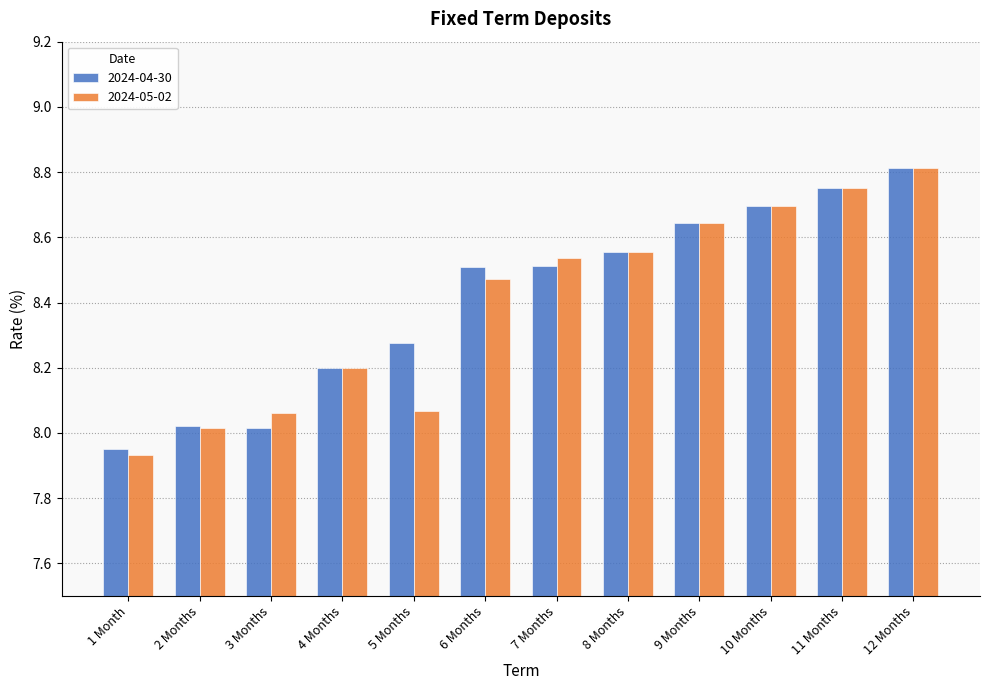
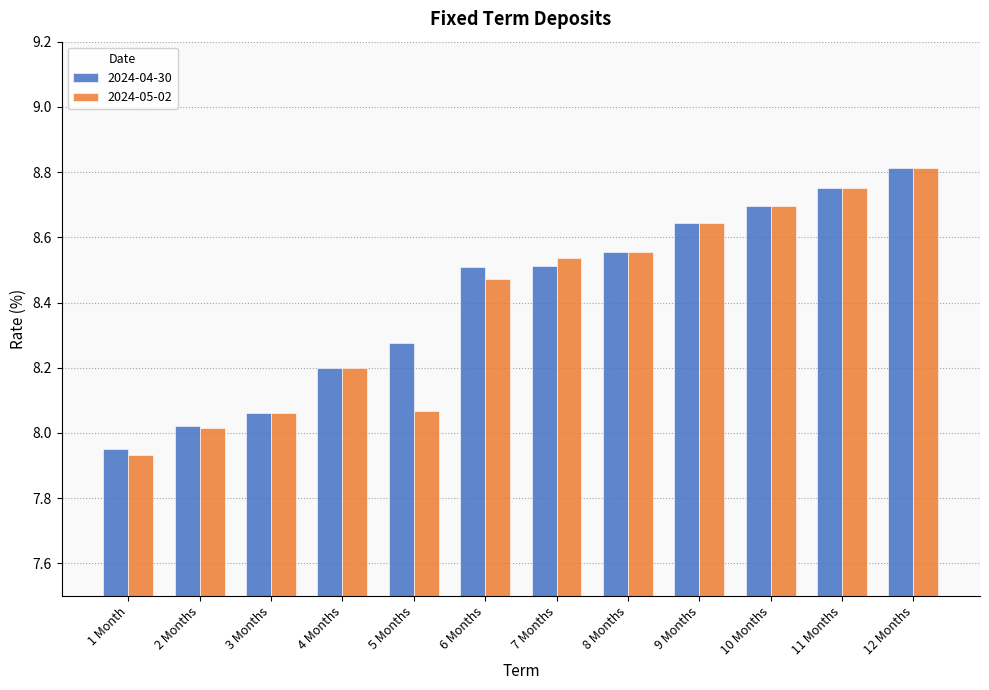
  {
    "2024-04-30": {
      "1 Month": 7.95,
      "2 Months": 8.02,
-     "3 Months": 8.01,
+     "3 Months": 8.06,
      "4 Months": 8.20,
      "5 Months": 8.28,
      "6 Months": 8.51,
      "7 Months": 8.51,
      "8 Months": 8.56,
      "9 Months": 8.65,
      "10 Months": 8.70,
      "11 Months": 8.75,
      "12 Months": 8.81
    },
    "2024-05-02": {
      "1 Month": 7.93,
      "2 Months": 8.02,
      "3 Months": 8.06,
      "4 Months": 8.20,
      "5 Months": 8.07,
      "6 Months": 8.47,
      "7 Months": 8.54,
      "8 Months": 8.56,
      "9 Months": 8.65,
      "10 Months": 8.70,
      "11 Months": 8.75,
      "12 Months": 8.81
    }
  }
